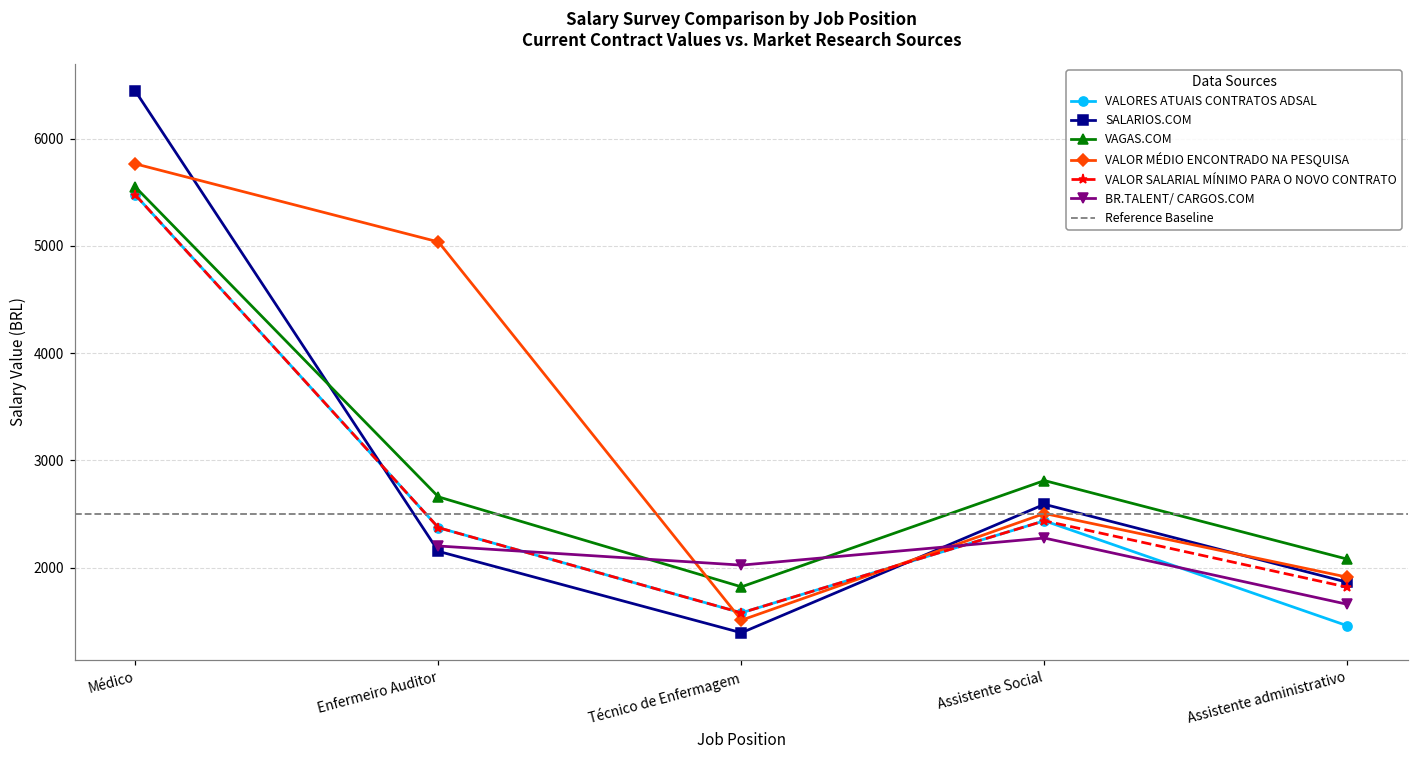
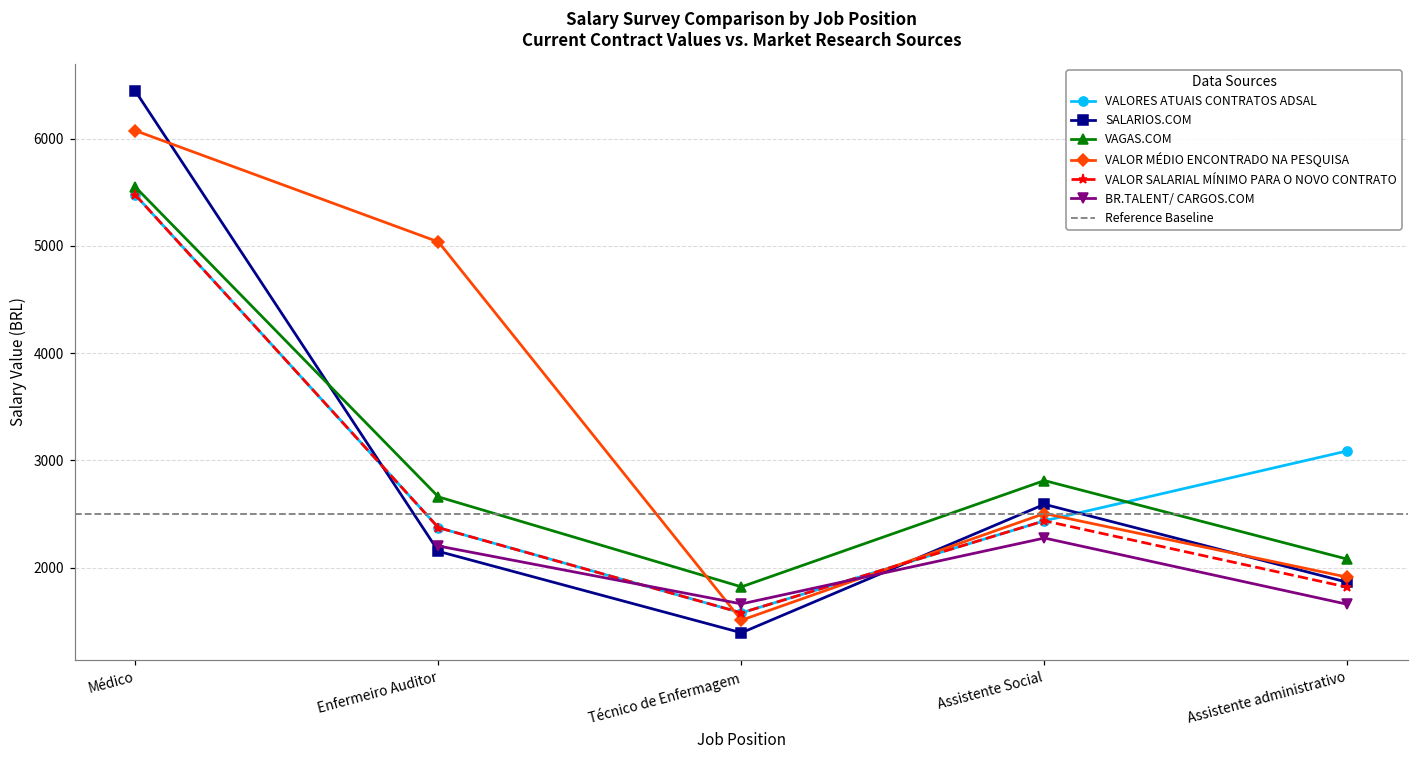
  {
    "VALORES ATUAIS CONTRATOS ADSAL": {
-     "Assistente administrativo": 1500
+     "Assistente administrativo": 3100
    },
    "SALARIOS.COM": {
      "Médico": 6400,
      "Enfermeiro Auditor": 2200,
      "Técnico de Enfermagem": 1400,
      "Assistente Social": 2600,
      "Assistente administrativo": 1900
    },
    "VAGAS.COM": {
      "Médico": 5500,
      "Enfermeiro Auditor": 2700,
      "Técnico de Enfermagem": 1800,
      "Assistente Social": 2800,
      "Assistente administrativo": 2100
    },
    "VALOR MÉDIO ENCONTRADO NA PESQUISA": {
-     "Médico": 5800,
+     "Médico": 6100,
      "Enfermeiro Auditor": 5000,
      "Técnico de Enfermagem": 1500,
      "Assistente Social": 2500,
      "Assistente administrativo": 1900
    },
    "VALOR SALARIAL MÍNIMO PARA O NOVO CONTRATO": {
      "Assistente administrativo": 1800
    },
    "BR.TALENT/ CARGOS.COM": {
      "Enfermeiro Auditor": 2200,
-     "Técnico de Enfermagem": 2000,
+     "Técnico de Enfermagem": 1700,
      "Assistente Social": 2300,
      "Assistente administrativo": 1700
    }
  }
